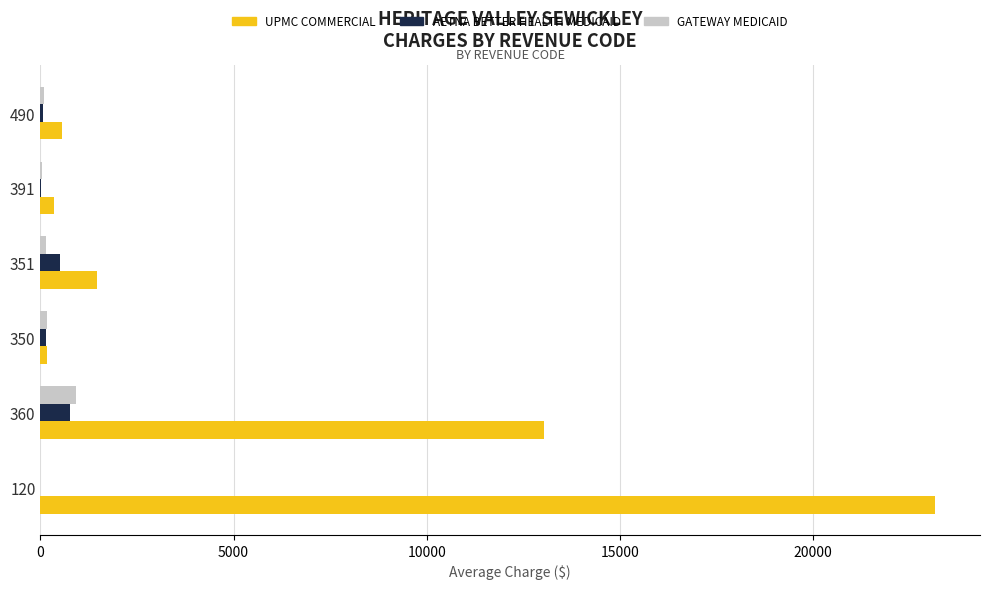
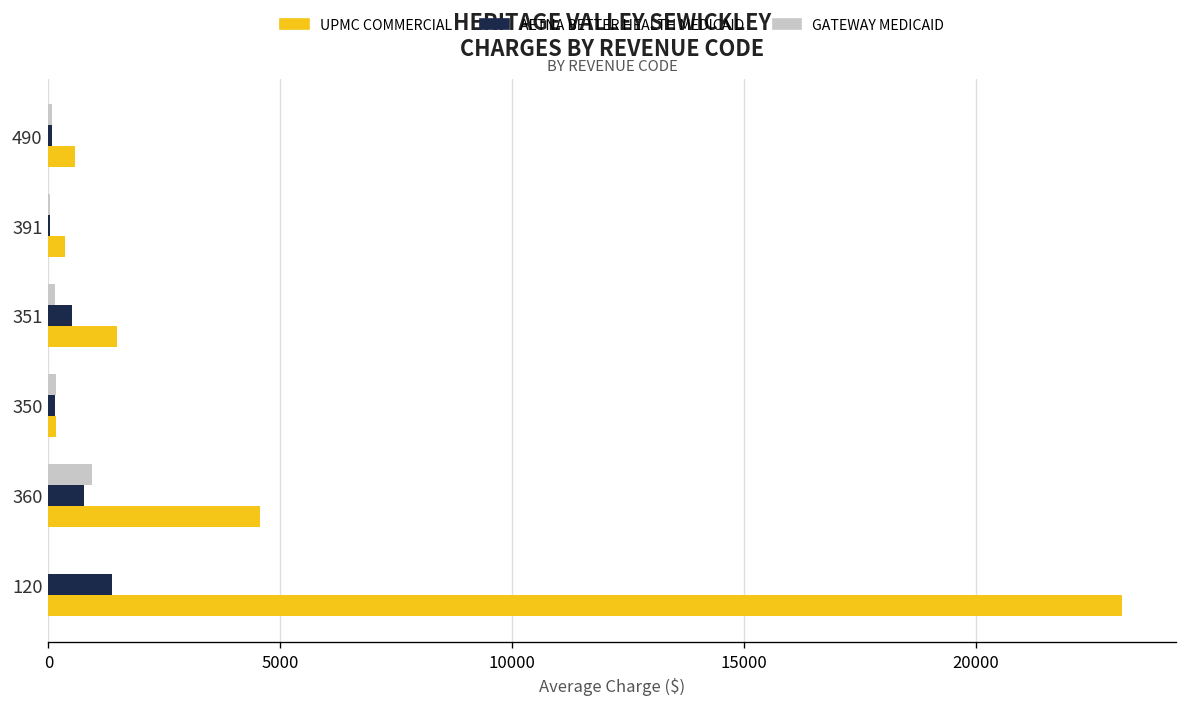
  {
    "UPMC COMMERCIAL": {
      "490": 600,
      "391": 400,
      "351": 1500,
      "350": 200,
-     "360": 13000,
+     "360": 4600,
      "120": 23200
    },
    "AETNA BETTER HEALTH MEDICAID": {
      "490": 100,
      "351": 500,
      "350": 100,
      "360": 800,
-     "120": 0
+     "120": 1400
    },
    "GATEWAY MEDICAID": {
      "490": 100,
      "351": 100,
      "350": 200,
      "360": 900,
      "120": 0
    }
  }
